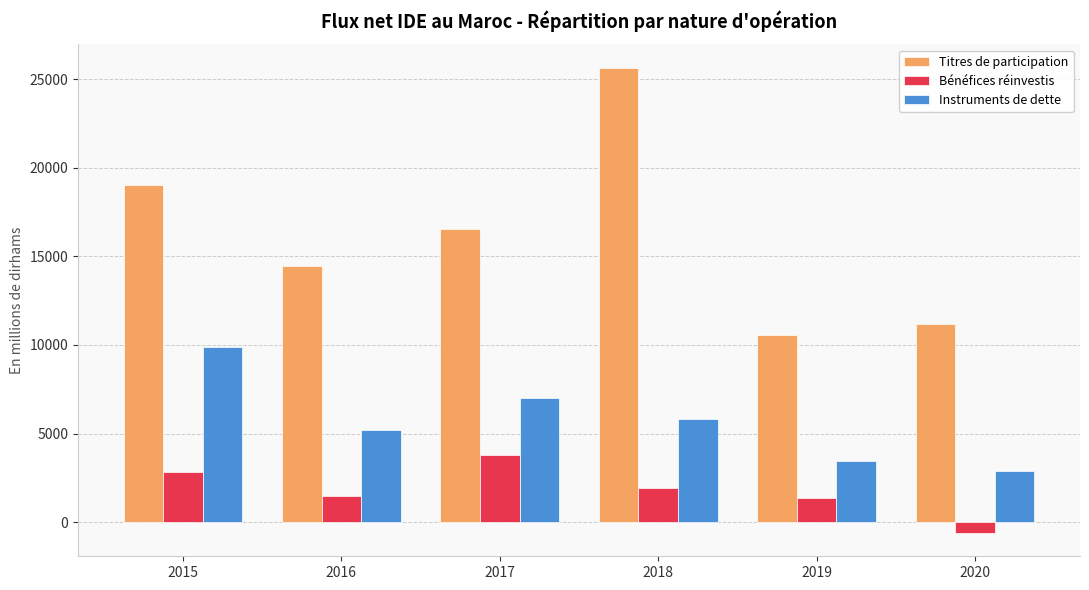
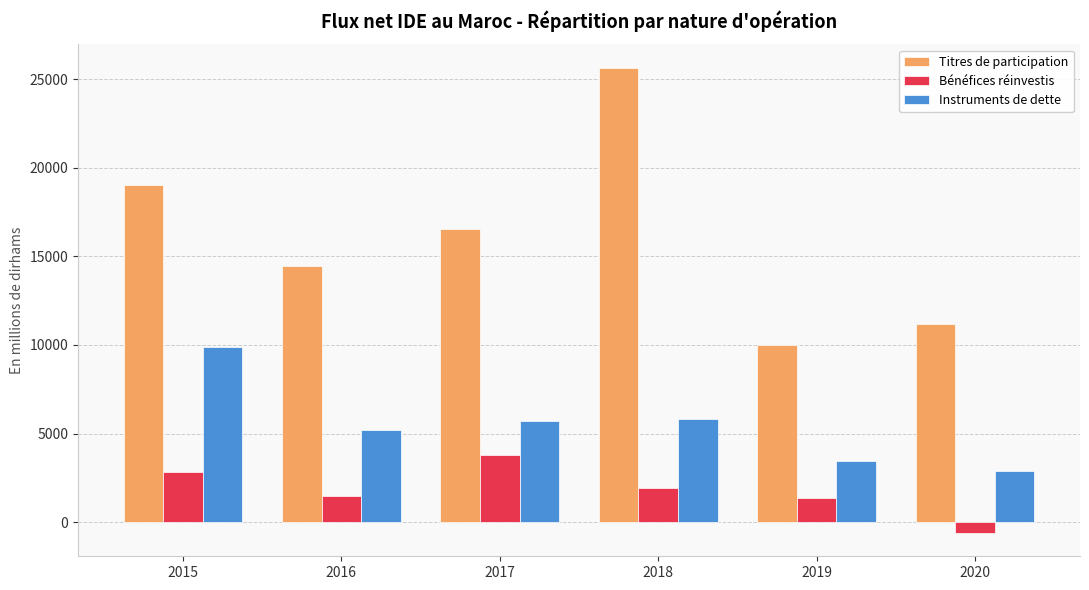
  {
    "Titres de participation": {
      "2015": 19000,
      "2016": 14500,
      "2017": 16500,
      "2018": 25700,
-     "2019": 10500,
+     "2019": 10000,
      "2020": 11200
    },
    "Bénéfices réinvestis": {
      "2015": 2800,
      "2016": 1500,
      "2017": 3800,
      "2018": 2000,
      "2019": 1300,
      "2020": -600
    },
    "Instruments de dette": {
      "2015": 9900,
      "2016": 5200,
-     "2017": 7000,
+     "2017": 5700,
      "2018": 5800,
      "2019": 3500,
      "2020": 2900
    }
  }
